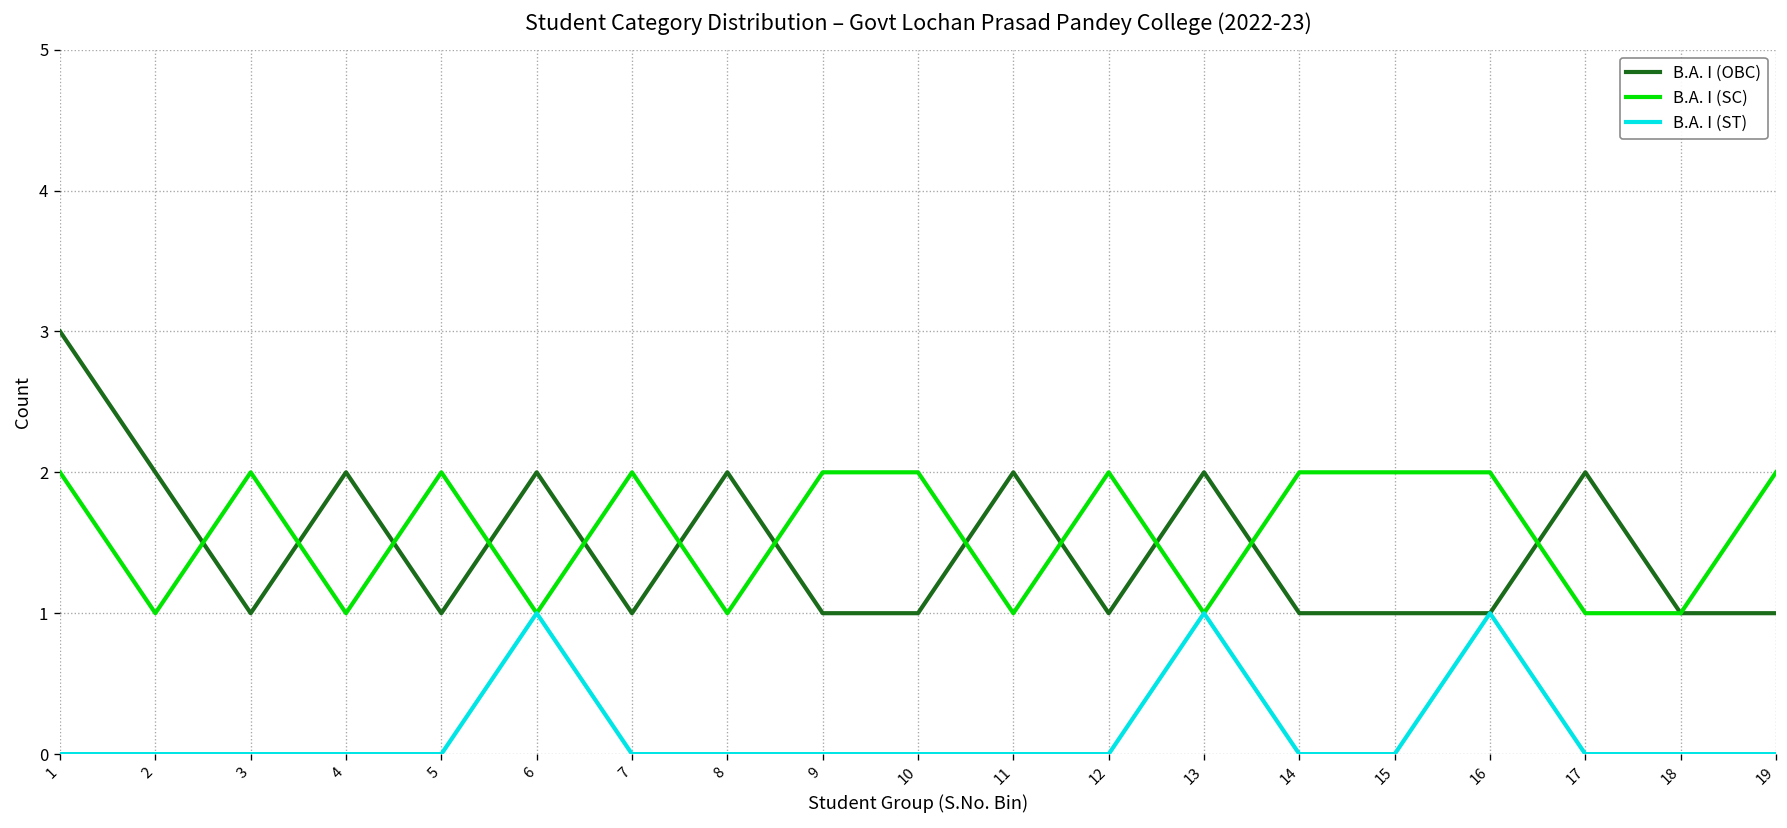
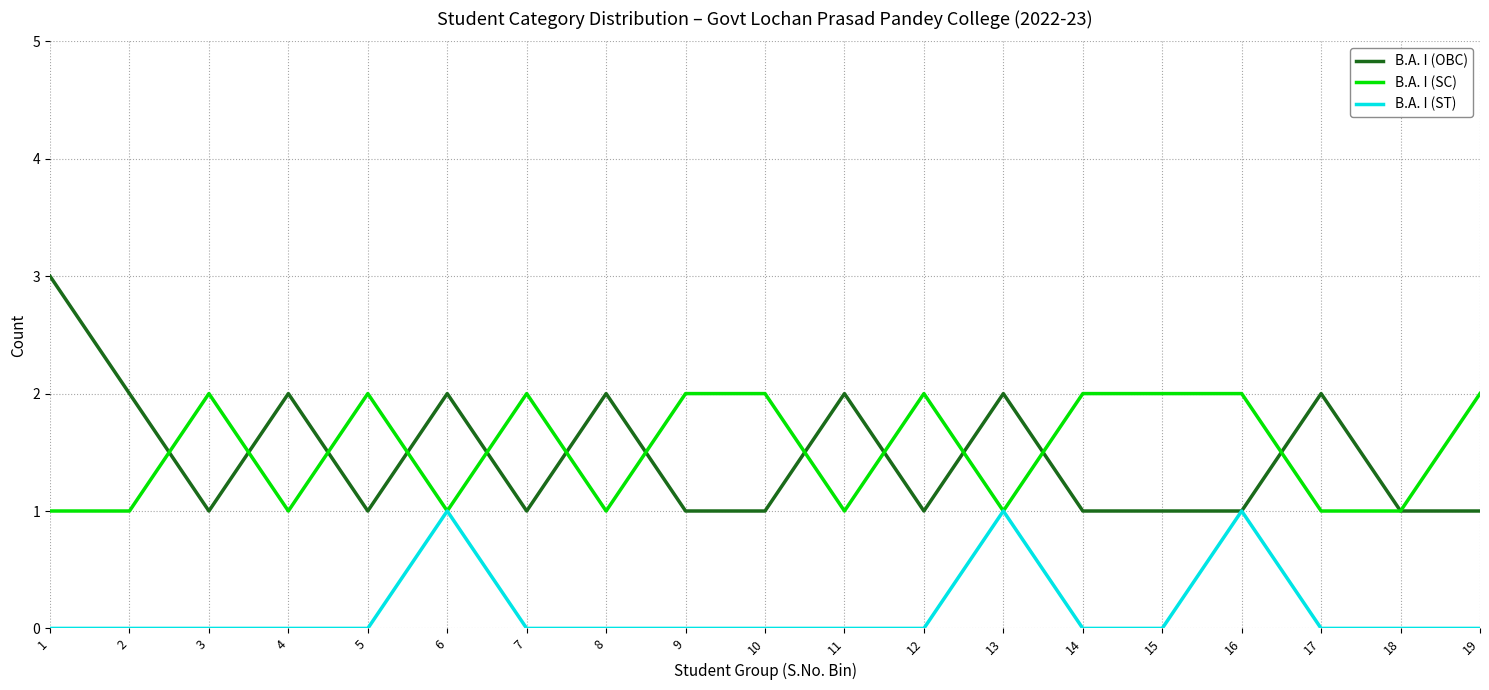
  {
    "B.A. I (OBC)": {
      "1": 3,
      "2": 2,
      "3": 1,
      "4": 2,
      "5": 1,
      "6": 2,
      "7": 1,
      "8": 2,
      "9": 1,
      "10": 1,
      "11": 2,
      "12": 1,
      "13": 2,
      "14": 1,
      "15": 1,
      "17": 2,
      "19": 1
    },
    "B.A. I (SC)": {
-     "1": 2,
+     "1": 1,
      "2": 1,
      "3": 2,
      "4": 1,
      "5": 2,
      "7": 2,
      "8": 1,
      "9": 2,
      "10": 2,
      "11": 1,
      "12": 2,
      "14": 2,
      "15": 2,
      "16": 2,
      "17": 1,
      "19": 2
    },
    "B.A. I (ST)": {
      "1": 0,
      "2": 0,
      "3": 0,
      "4": 0,
      "5": 0,
      "7": 0,
      "8": 0,
      "9": 0,
      "10": 0,
      "11": 0,
      "12": 0,
      "14": 0,
      "15": 0,
      "17": 0,
      "18": 0,
      "19": 0
    }
  }
